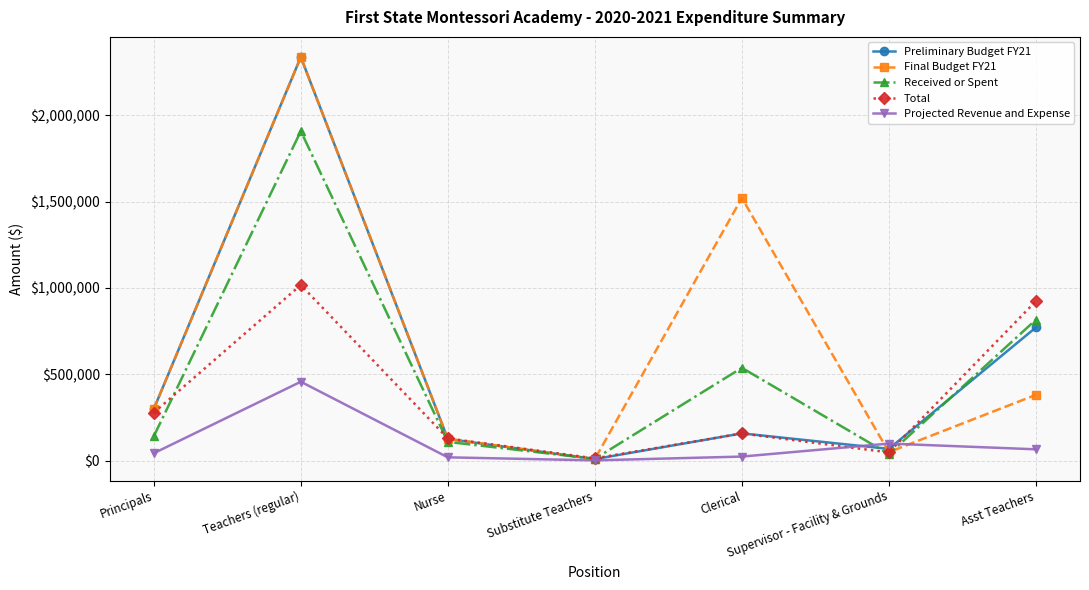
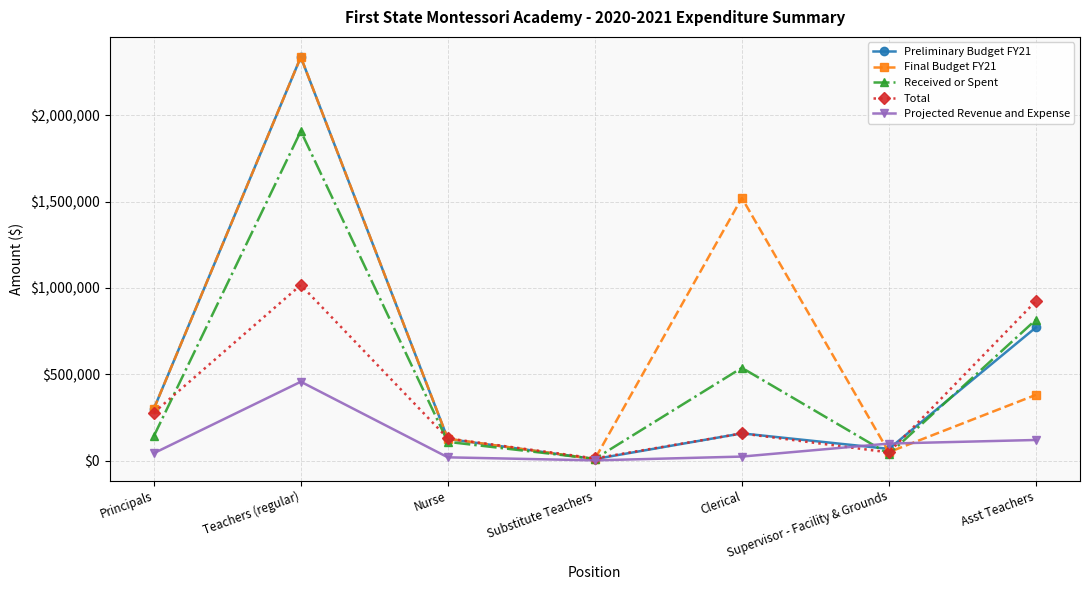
  {
    "Preliminary Budget FY21": {
      "Supervisor - Facility & Grounds": "$70,000",
      "Asst Teachers": "$770,000"
    },
    "Final Budget FY21": {
      "Clerical": "$1,520,000",
      "Asst Teachers": "$380,000"
    },
    "Received or Spent": {
      "Principals": "$140,000",
      "Teachers (regular)": "$1,910,000",
      "Nurse": "$110,000",
      "Clerical": "$540,000",
      "Asst Teachers": "$820,000"
    },
    "Total": {
      "Principals": "$280,000",
      "Teachers (regular)": "$1,020,000",
      "Asst Teachers": "$920,000"
    },
    "Projected Revenue and Expense": {
      "Principals": "$40,000",
      "Teachers (regular)": "$460,000",
      "Nurse": "$20,000",
      "Clerical": "$20,000",
      "Supervisor - Facility & Grounds": "$100,000",
-     "Asst Teachers": "$70,000"
+     "Asst Teachers": "$120,000"
    }
  }
